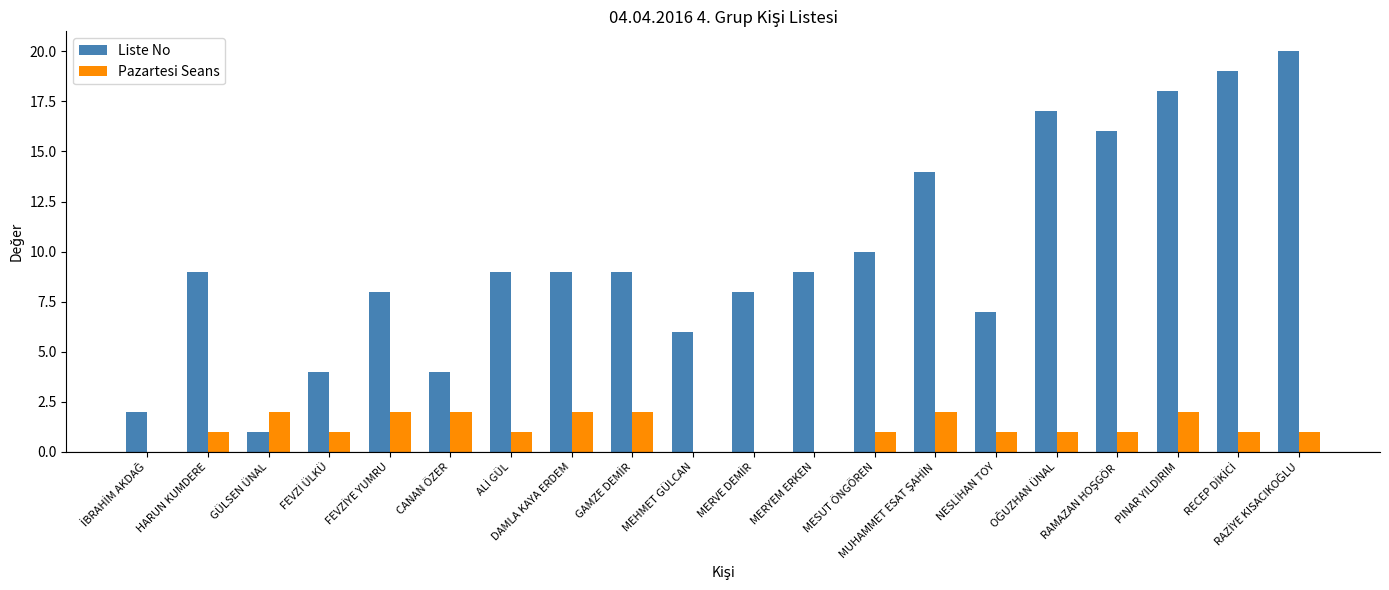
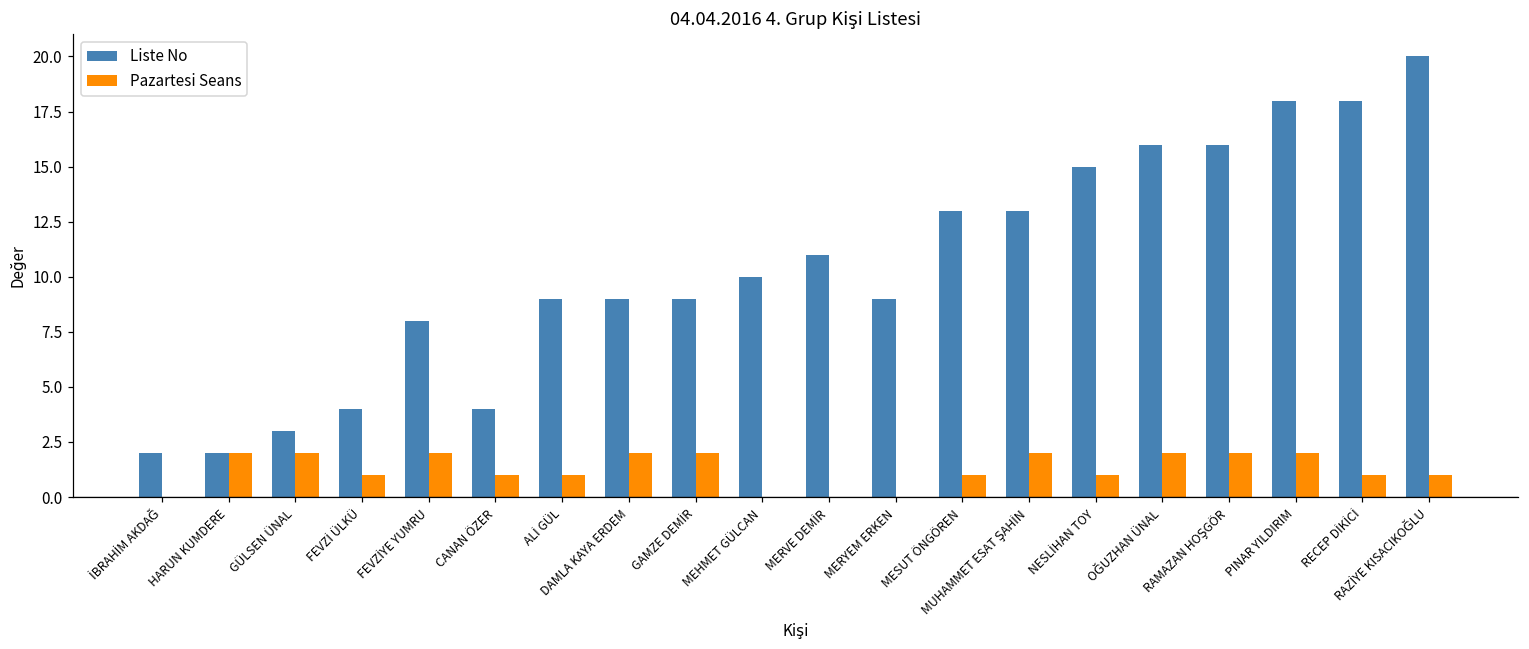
  {
    "Liste No": {
      "İBRAHİM AKDAĞ": 2,
-     "HARUN KUMDERE": 9,
-     "GÜLSEN ÜNAL": 1,
+     "HARUN KUMDERE": 2,
+     "GÜLSEN ÜNAL": 3,
      "FEVZİ ÜLKÜ": 4,
      "FEVZİYE YUMRU": 8,
      "CANAN ÖZER": 4,
      "ALİ GÜL": 9,
      "DAMLA KAYA ERDEM": 9,
      "GAMZE DEMİR": 9,
-     "MEHMET GÜLCAN": 6,
-     "MERVE DEMİR": 8,
+     "MEHMET GÜLCAN": 10,
+     "MERVE DEMİR": 11,
      "MERYEM ERKEN": 9,
-     "MESUT ÖNGÖREN": 10,
-     "MUHAMMET ESAT ŞAHİN": 14,
-     "NESLİHAN TOY": 7,
-     "OĞUZHAN ÜNAL": 17,
+     "MESUT ÖNGÖREN": 13,
+     "MUHAMMET ESAT ŞAHİN": 13,
+     "NESLİHAN TOY": 15,
+     "OĞUZHAN ÜNAL": 16,
      "RAMAZAN HOŞGÖR": 16,
      "PINAR YILDIRIM": 18,
-     "RECEP DİKİCİ": 19,
+     "RECEP DİKİCİ": 18,
      "RAZİYE KISACIKOĞLU": 20
    },
    "Pazartesi Seans": {
      "İBRAHİM AKDAĞ": 0,
-     "HARUN KUMDERE": 1,
+     "HARUN KUMDERE": 2,
      "GÜLSEN ÜNAL": 2,
      "FEVZİ ÜLKÜ": 1,
      "FEVZİYE YUMRU": 2,
-     "CANAN ÖZER": 2,
+     "CANAN ÖZER": 1,
      "ALİ GÜL": 1,
      "DAMLA KAYA ERDEM": 2,
      "GAMZE DEMİR": 2,
      "MEHMET GÜLCAN": 0,
      "MERVE DEMİR": 0,
      "MERYEM ERKEN": 0,
      "MESUT ÖNGÖREN": 1,
      "MUHAMMET ESAT ŞAHİN": 2,
      "NESLİHAN TOY": 1,
-     "OĞUZHAN ÜNAL": 1,
-     "RAMAZAN HOŞGÖR": 1,
+     "OĞUZHAN ÜNAL": 2,
+     "RAMAZAN HOŞGÖR": 2,
      "PINAR YILDIRIM": 2,
      "RECEP DİKİCİ": 1,
      "RAZİYE KISACIKOĞLU": 1
    }
  }
